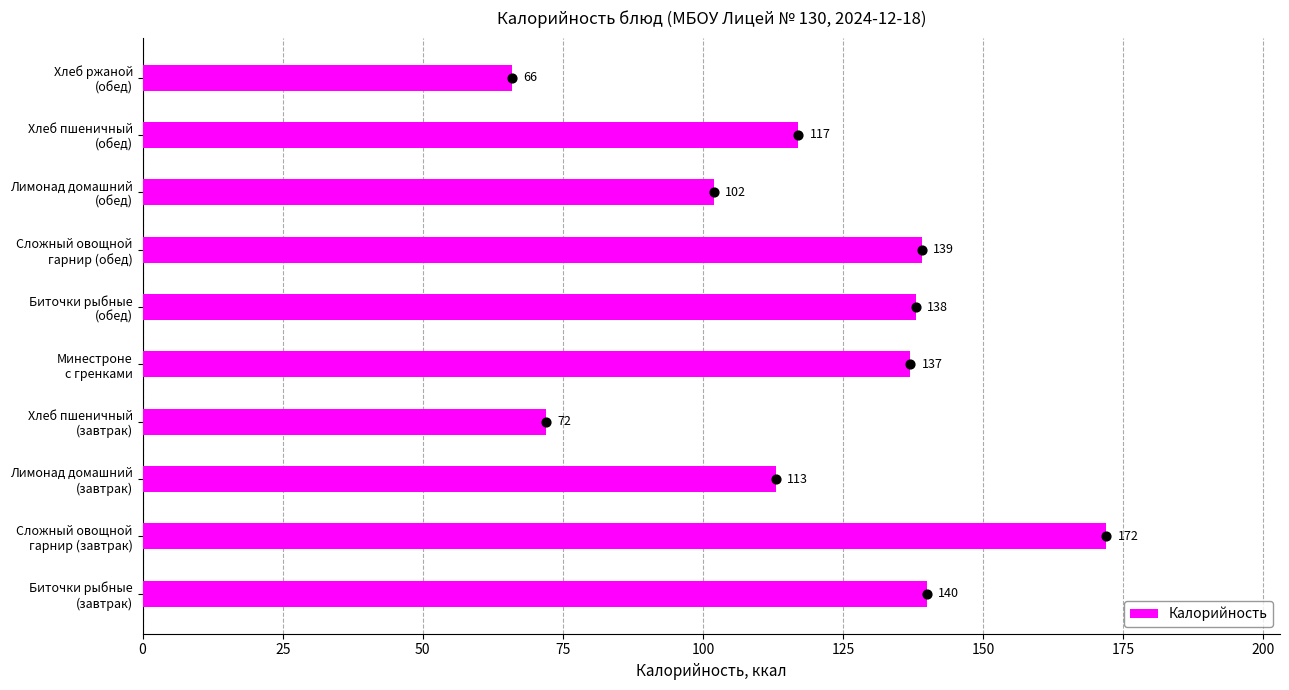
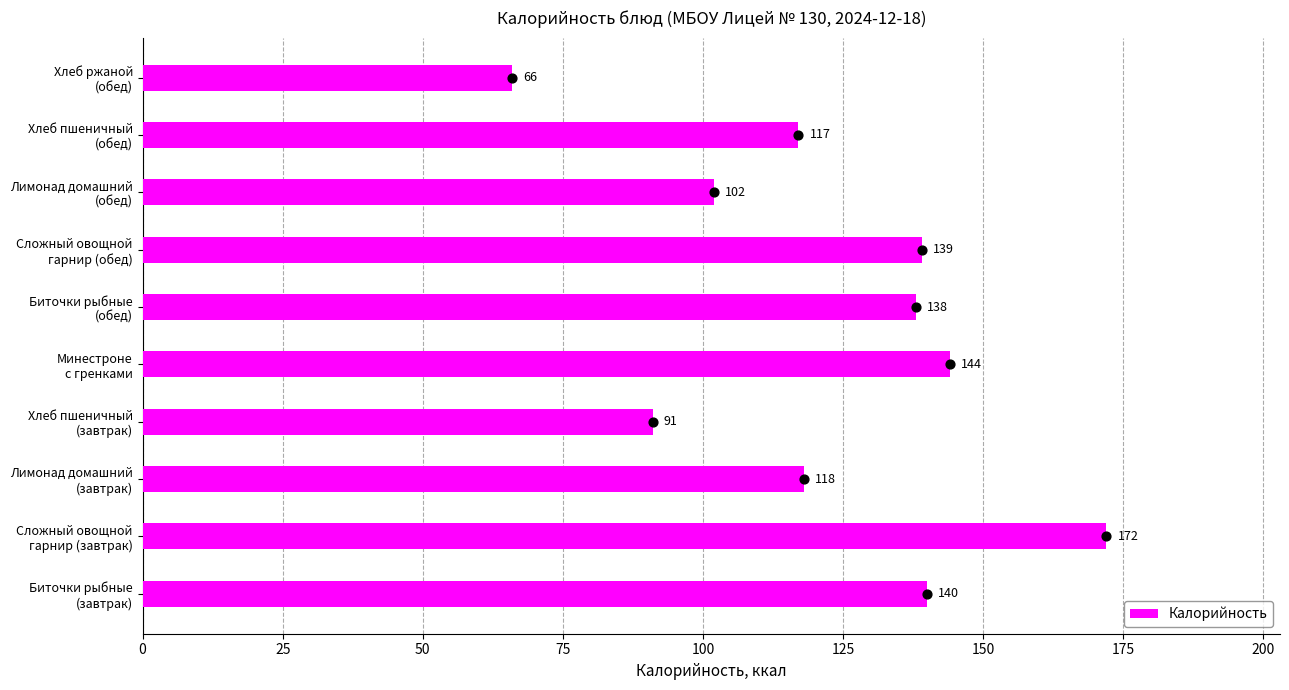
  {
    "Хлеб ржаной (обед)": 66,
    "Хлеб пшеничный (обед)": 117,
    "Лимонад домашний (обед)": 102,
    "Сложный овощной гарнир (обед)": 139,
    "Биточки рыбные (обед)": 138,
-   "Минестроне с гренками": 137,
-   "Хлеб пшеничный (завтрак)": 72,
-   "Лимонад домашний (завтрак)": 113,
+   "Минестроне с гренками": 144,
+   "Хлеб пшеничный (завтрак)": 91,
+   "Лимонад домашний (завтрак)": 118,
    "Сложный овощной гарнир (завтрак)": 172,
    "Биточки рыбные (завтрак)": 140
  }
